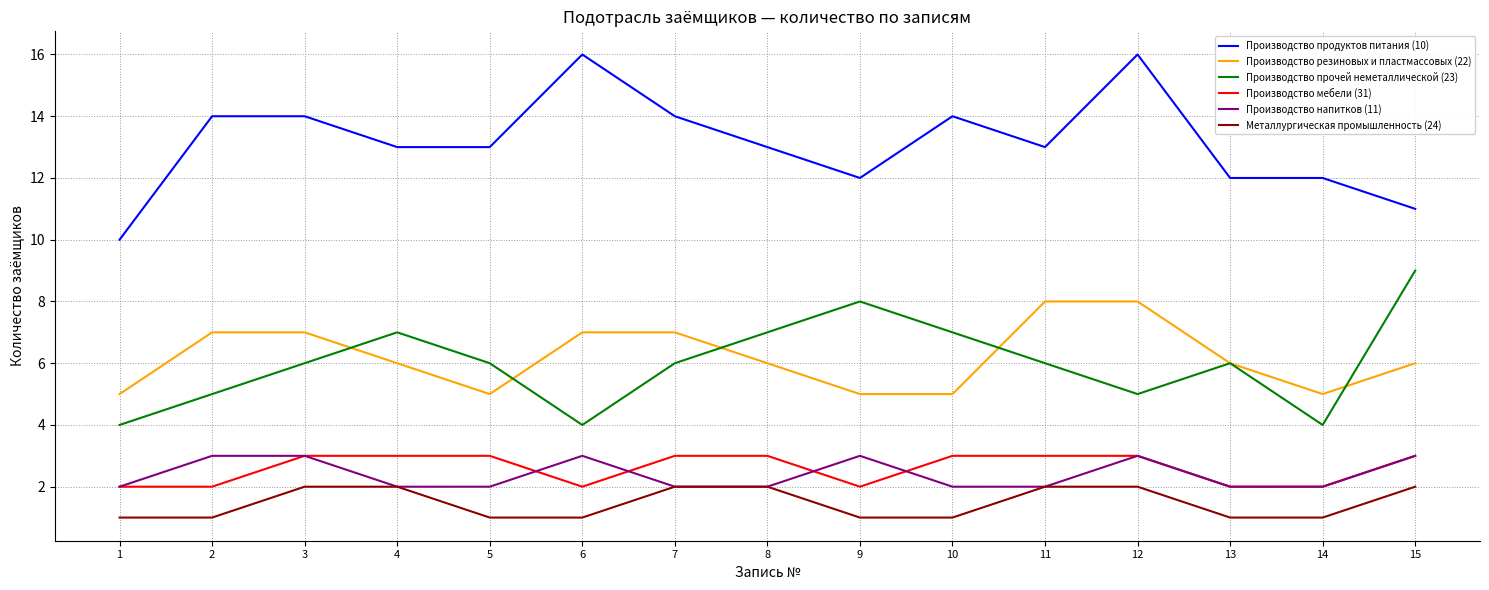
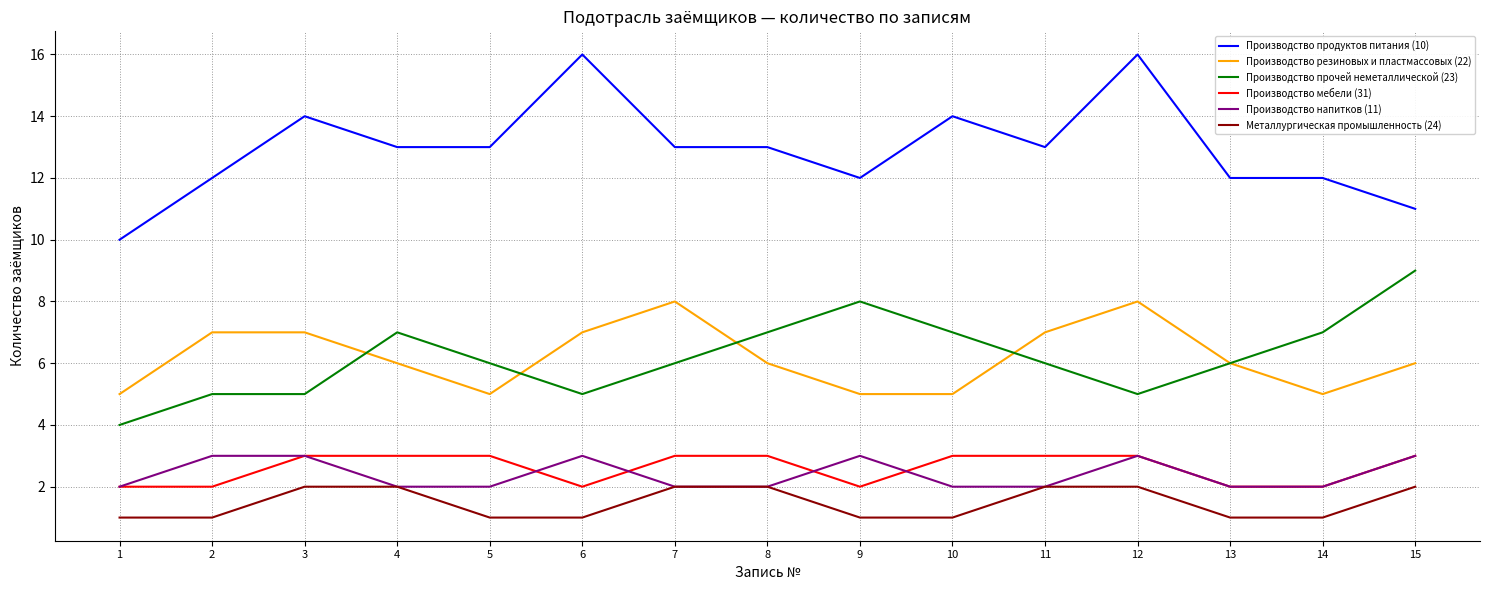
  {
    "Производство продуктов питания (10)": {
      "1": 10,
-     "2": 14,
+     "2": 12,
      "3": 14,
      "4": 13,
      "5": 13,
      "6": 16,
-     "7": 14,
+     "7": 13,
      "8": 13,
      "9": 12,
      "10": 14,
      "11": 13,
      "12": 16,
      "13": 12,
      "14": 12,
      "15": 11
    },
    "Производство резиновых и пластмассовых (22)": {
      "1": 5,
      "2": 7,
      "3": 7,
      "4": 6,
      "5": 5,
      "6": 7,
-     "7": 7,
+     "7": 8,
      "8": 6,
      "9": 5,
      "10": 5,
-     "11": 8,
+     "11": 7,
      "12": 8,
      "14": 5,
      "15": 6
    },
    "Производство прочей неметаллической (23)": {
      "1": 4,
      "2": 5,
-     "3": 6,
+     "3": 5,
      "4": 7,
      "5": 6,
-     "6": 4,
+     "6": 5,
      "7": 6,
      "8": 7,
      "9": 8,
      "10": 7,
      "11": 6,
      "12": 5,
-     "14": 4,
+     "14": 7,
      "15": 9
    },
    "Производство мебели (31)": {
      "2": 2,
      "4": 3,
      "5": 3,
      "6": 2,
      "7": 3,
      "8": 3,
      "9": 2,
      "10": 3,
      "11": 3
    },
    "Производство напитков (11)": {
      "2": 3,
      "5": 2,
      "6": 3,
      "9": 3,
      "10": 2
    },
    "Металлургическая промышленность (24)": {
      "1": 1,
      "2": 1,
      "3": 2,
      "5": 1,
      "6": 1,
      "9": 1,
      "10": 1,
      "12": 2,
      "13": 1,
      "14": 1,
      "15": 2
    }
  }
